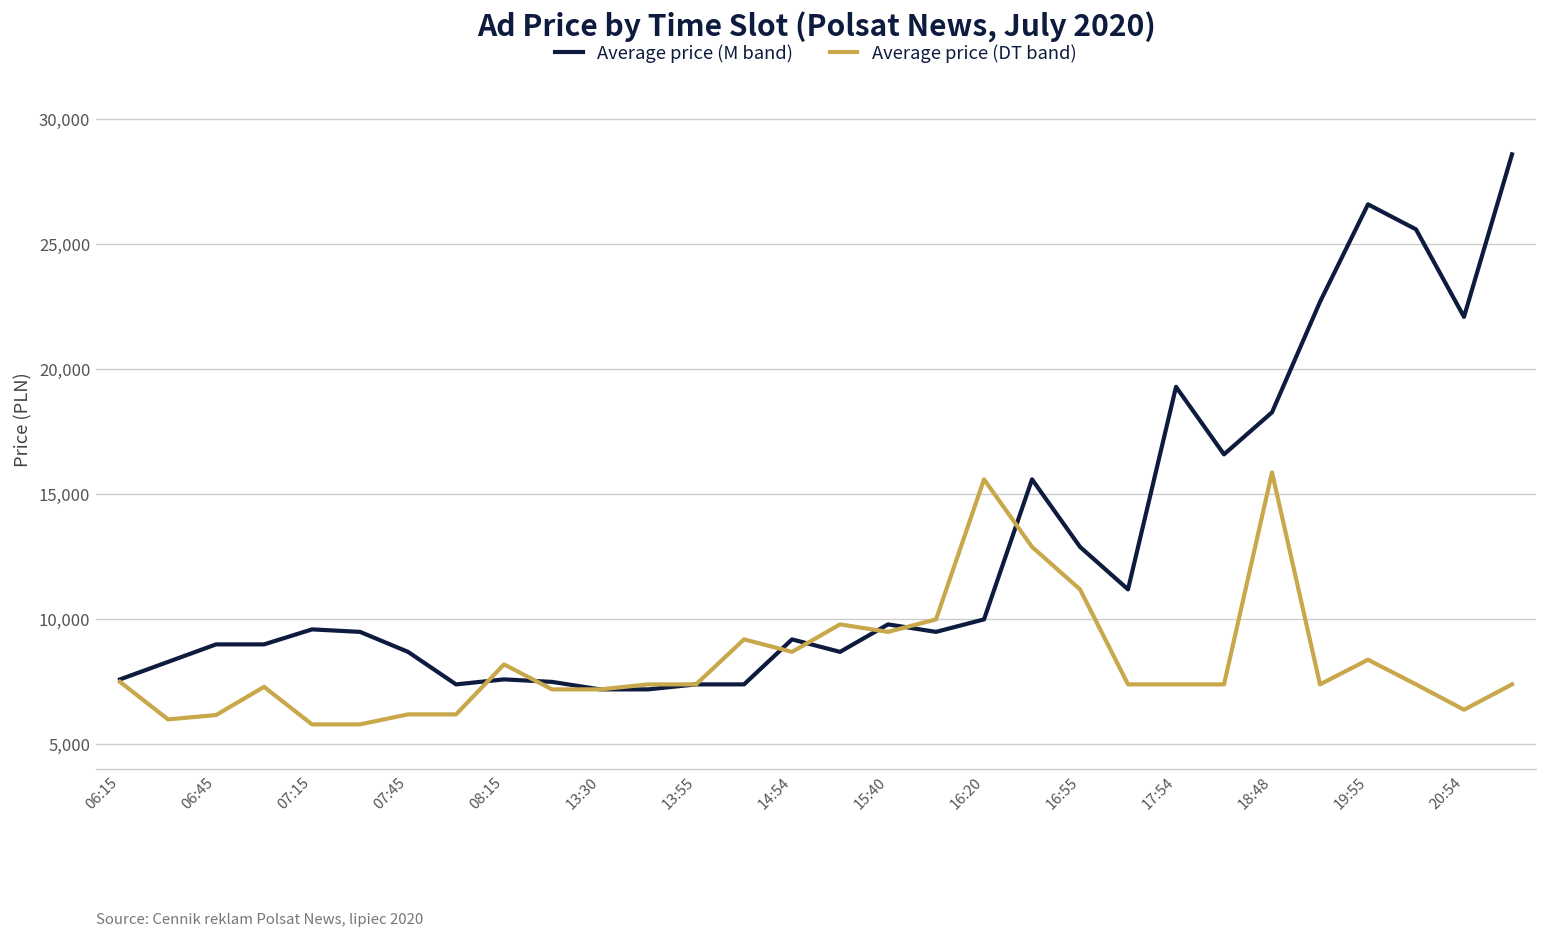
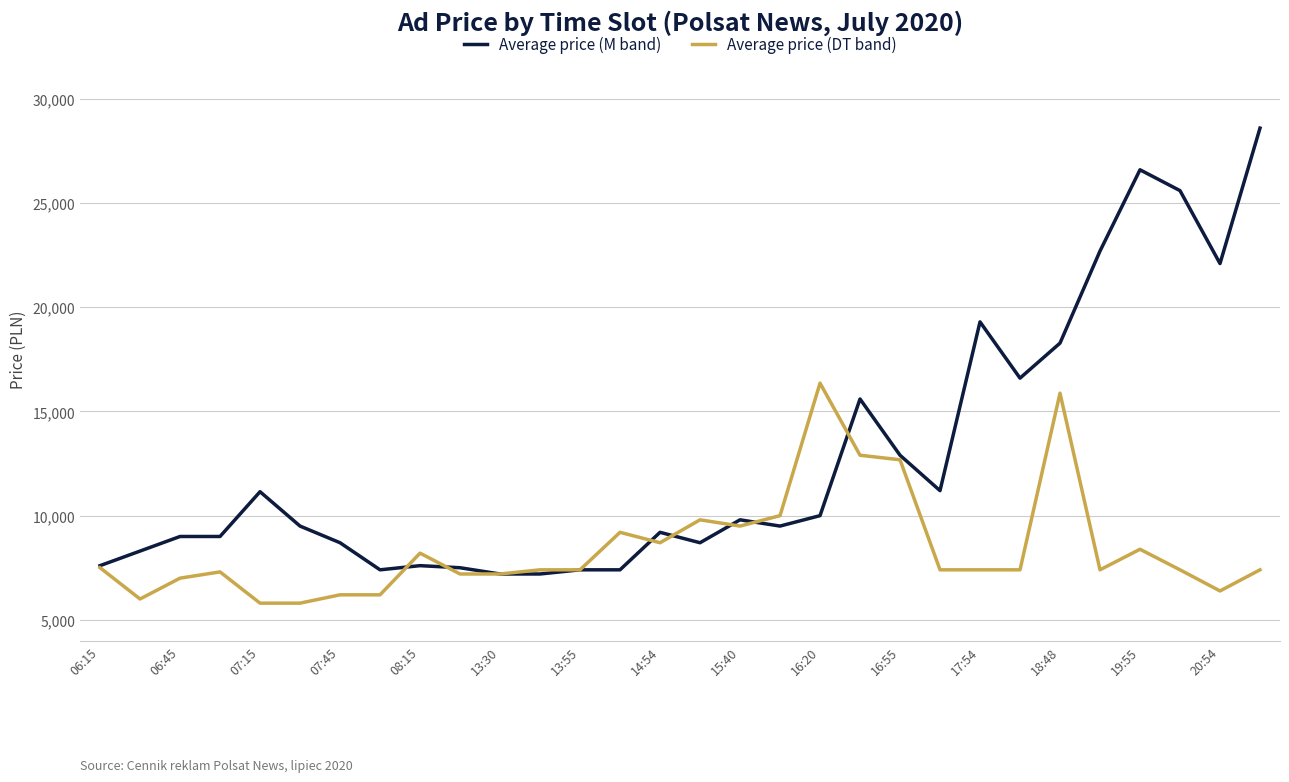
  {
    "Average price (M band)": {
      "06:45": "9,000",
-     "07:15": "9,600",
+     "07:15": "11,100",
      "07:45": "8,700",
      "08:15": "7,600",
      "14:54": "9,200",
      "15:40": "9,800",
      "16:20": "10,000",
      "16:55": "12,900",
      "17:54": "19,300",
      "18:48": "18,300",
      "19:55": "26,600",
      "20:54": "22,100"
    },
    "Average price (DT band)": {
-     "06:45": "6,200",
+     "06:45": "7,000",
      "07:15": "5,800",
      "07:45": "6,200",
      "08:15": "8,200",
      "14:54": "8,700",
      "15:40": "9,500",
-     "16:20": "15,600",
-     "16:55": "11,200",
+     "16:20": "16,400",
+     "16:55": "12,700",
      "17:54": "7,400",
      "18:48": "15,900",
      "19:55": "8,400",
      "20:54": "6,400"
    }
  }
